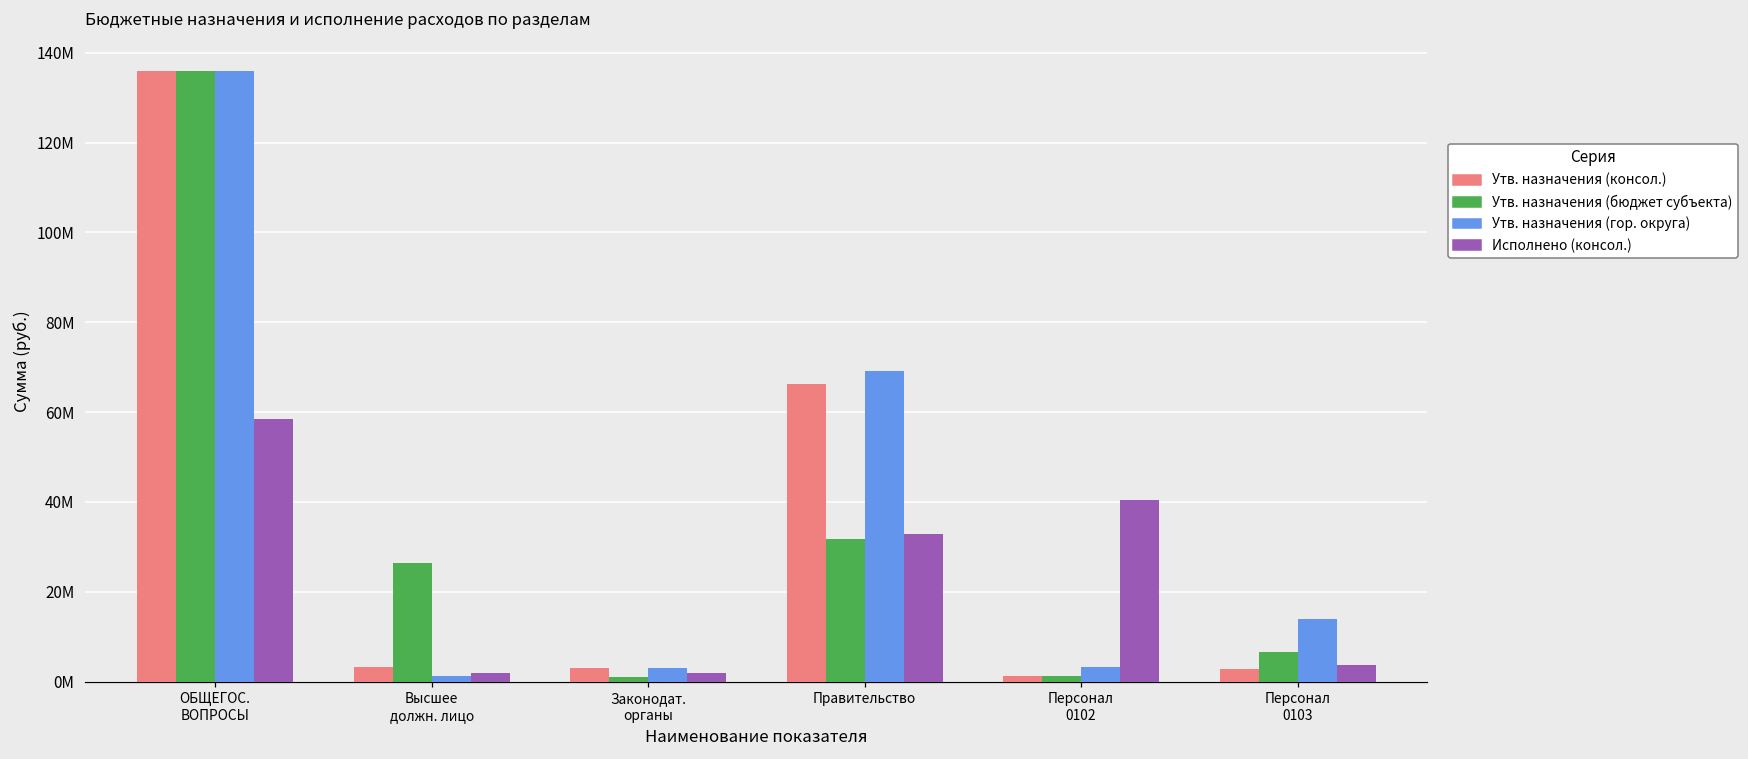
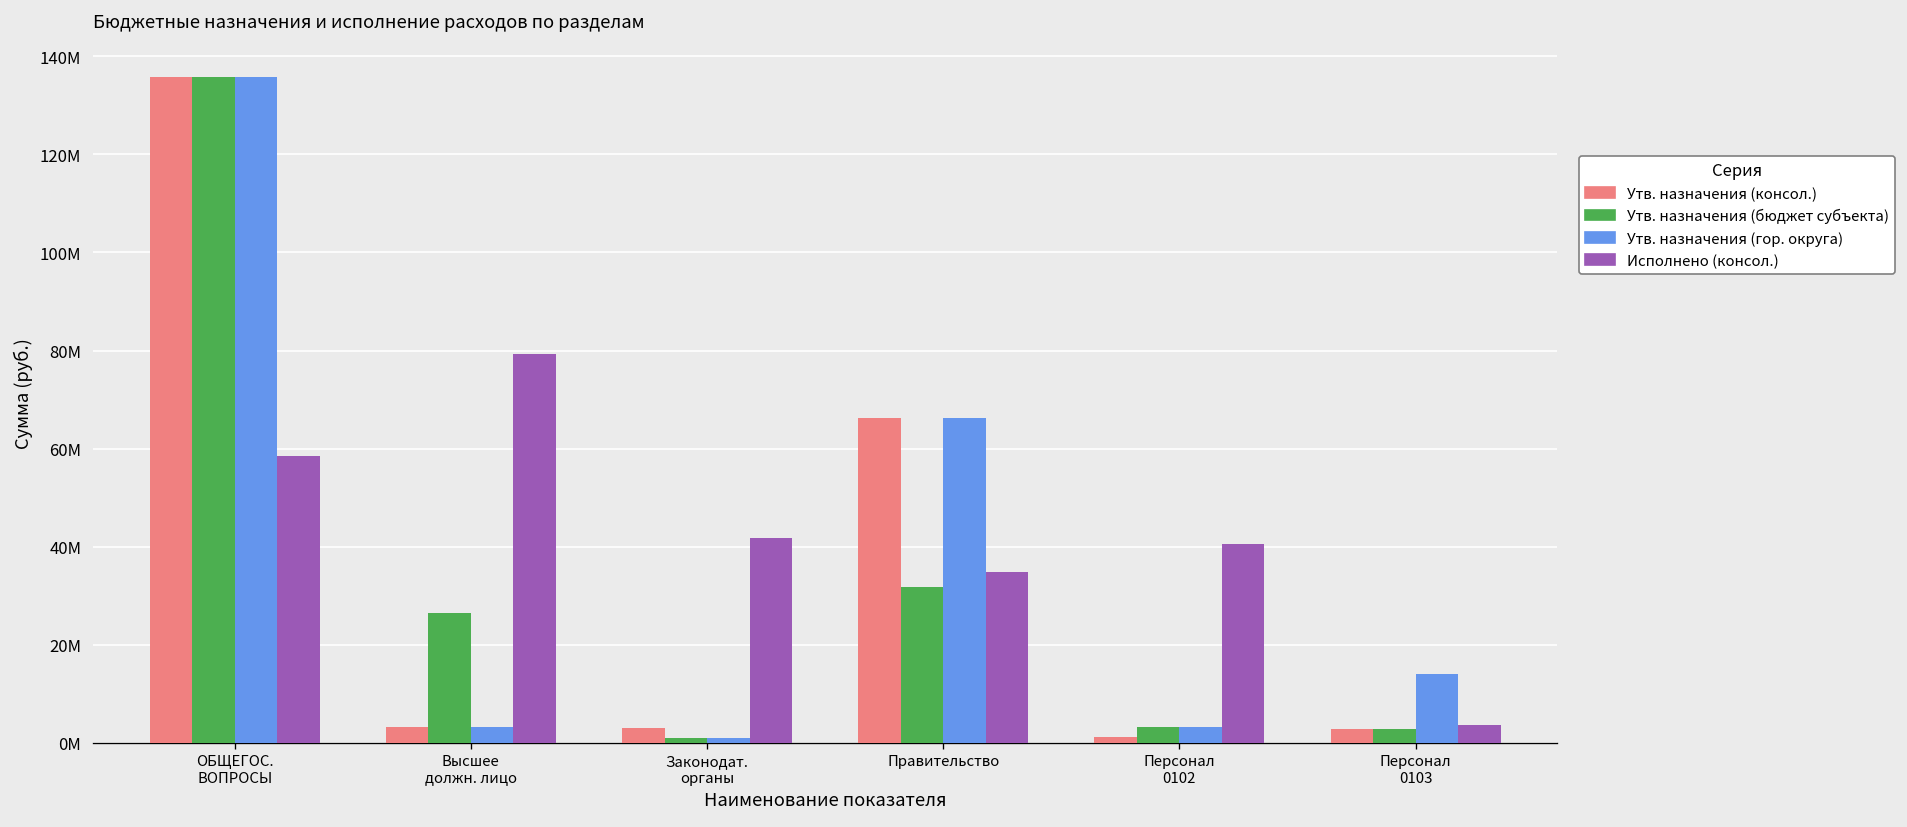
  {
    "Утв. назначения (консол.)": {
      "ОБЩЕГОС. ВОПРОСЫ": 136000000,
      "Высшее должн. лицо": 3000000,
      "Законодат. органы": 3000000,
      "Правительство": 66000000,
      "Персонал 0102": 1000000,
      "Персонал 0103": 3000000
    },
    "Утв. назначения (бюджет субъекта)": {
      "ОБЩЕГОС. ВОПРОСЫ": 136000000,
      "Высшее должн. лицо": 26000000,
      "Законодат. органы": 1000000,
      "Правительство": 32000000,
-     "Персонал 0102": 1000000,
-     "Персонал 0103": 7000000
+     "Персонал 0102": 3000000,
+     "Персонал 0103": 3000000
    },
    "Утв. назначения (гор. округа)": {
      "ОБЩЕГОС. ВОПРОСЫ": 136000000,
-     "Высшее должн. лицо": 1000000,
-     "Законодат. органы": 3000000,
-     "Правительство": 69000000,
+     "Высшее должн. лицо": 3000000,
+     "Законодат. органы": 1000000,
+     "Правительство": 66000000,
      "Персонал 0102": 3000000,
      "Персонал 0103": 14000000
    },
    "Исполнено (консол.)": {
      "ОБЩЕГОС. ВОПРОСЫ": 58000000,
-     "Высшее должн. лицо": 2000000,
-     "Законодат. органы": 2000000,
-     "Правительство": 33000000,
+     "Высшее должн. лицо": 79000000,
+     "Законодат. органы": 42000000,
+     "Правительство": 35000000,
      "Персонал 0102": 40000000,
      "Персонал 0103": 4000000
    }
  }
